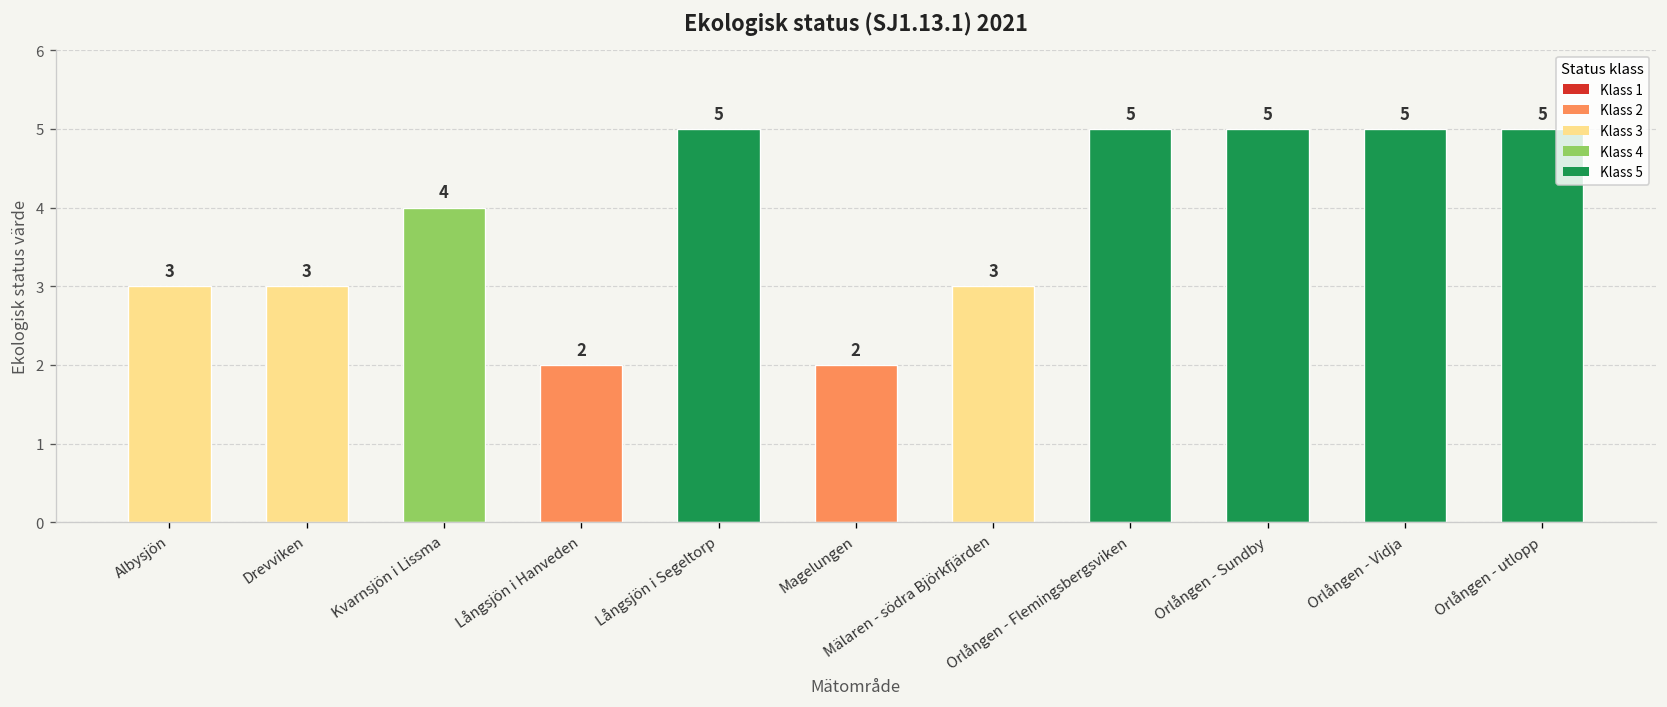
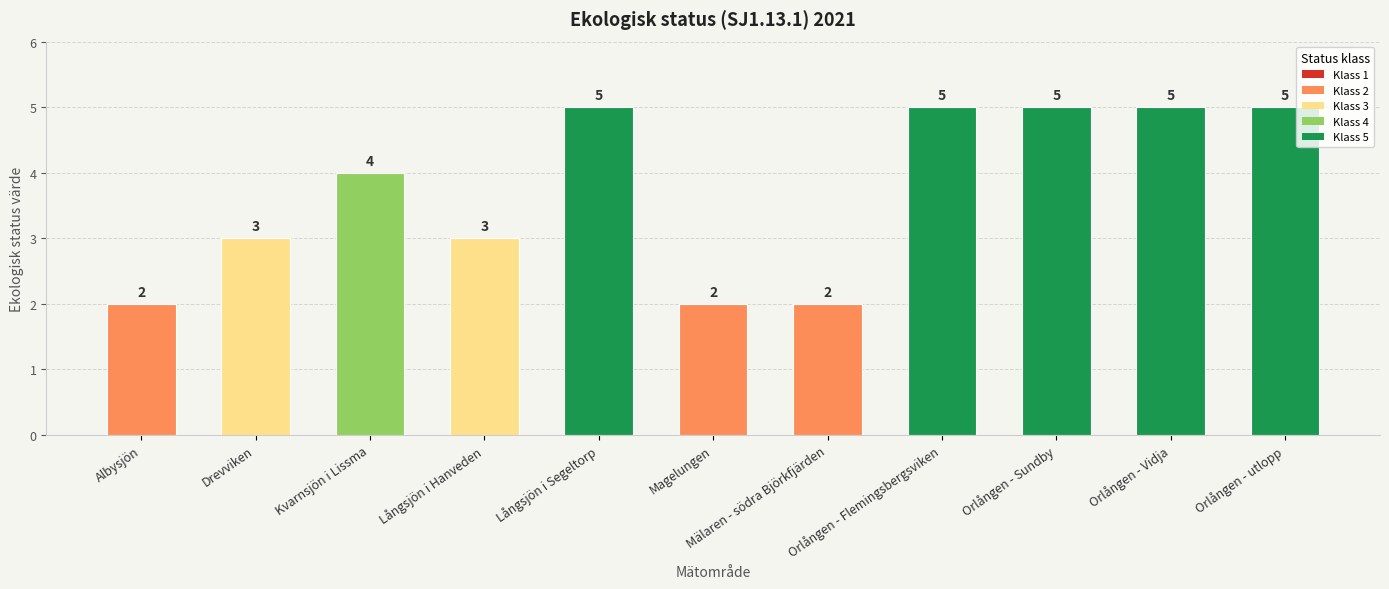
  {
-   "Albysjön": 3,
+   "Albysjön": 2,
    "Drevviken": 3,
    "Kvarnsjön i Lissma": 4,
-   "Långsjön i Hanveden": 2,
+   "Långsjön i Hanveden": 3,
    "Långsjön i Segeltorp": 5,
    "Magelungen": 2,
-   "Mälaren - södra Björkfjärden": 3,
+   "Mälaren - södra Björkfjärden": 2,
    "Orlången - Flemingsbergsviken": 5,
    "Orlången - Sundby": 5,
    "Orlången - Vidja": 5,
    "Orlången - utlopp": 5
  }
